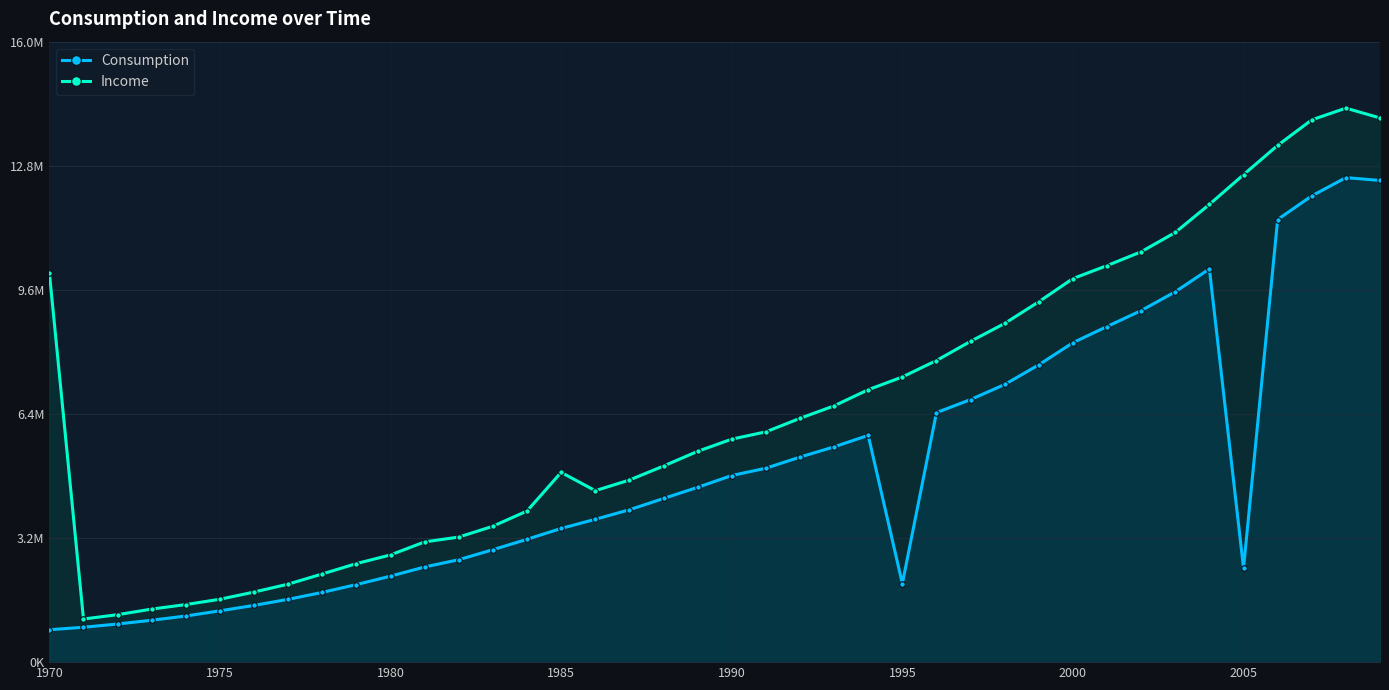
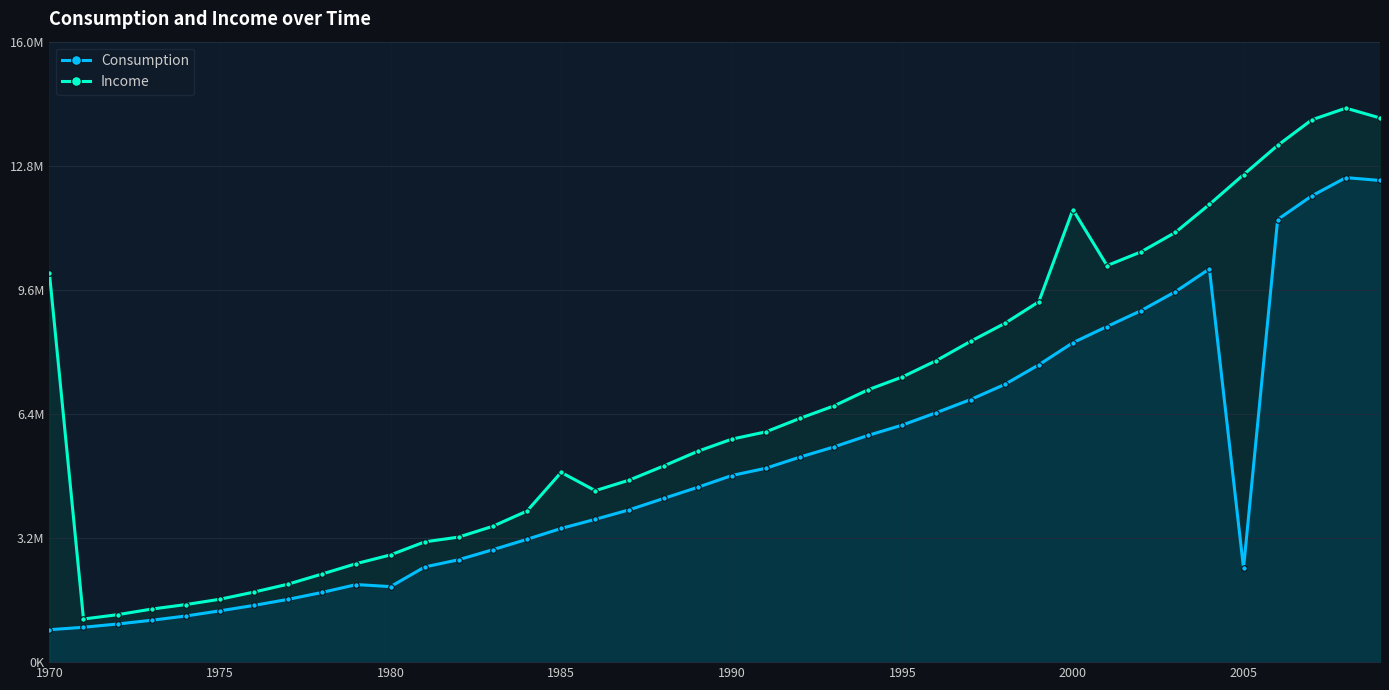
  {
    "Consumption": {
      "1970": 800000,
      "1975": 1300000,
-     "1980": 2200000,
+     "1980": 1900000,
      "1985": 3500000,
      "1990": 4800000,
-     "1995": 2000000,
+     "1995": 6100000,
      "2000": 8200000,
      "2005": 2400000
    },
    "Income": {
      "1970": 10100000,
      "1975": 1600000,
      "1980": 2800000,
      "1985": 4900000,
      "1990": 5800000,
      "1995": 7400000,
-     "2000": 9900000,
+     "2000": 11700000,
      "2005": 12600000
    }
  }
